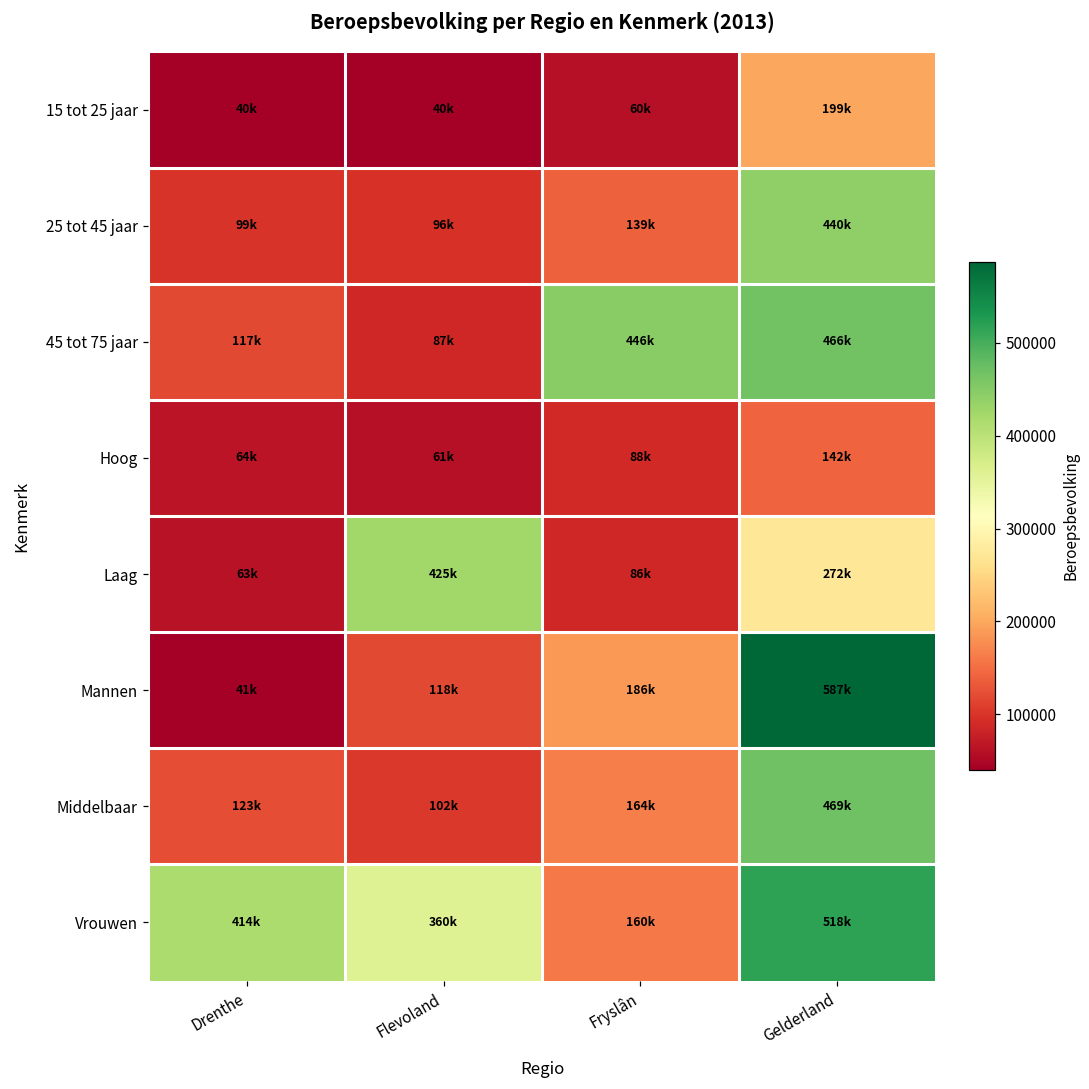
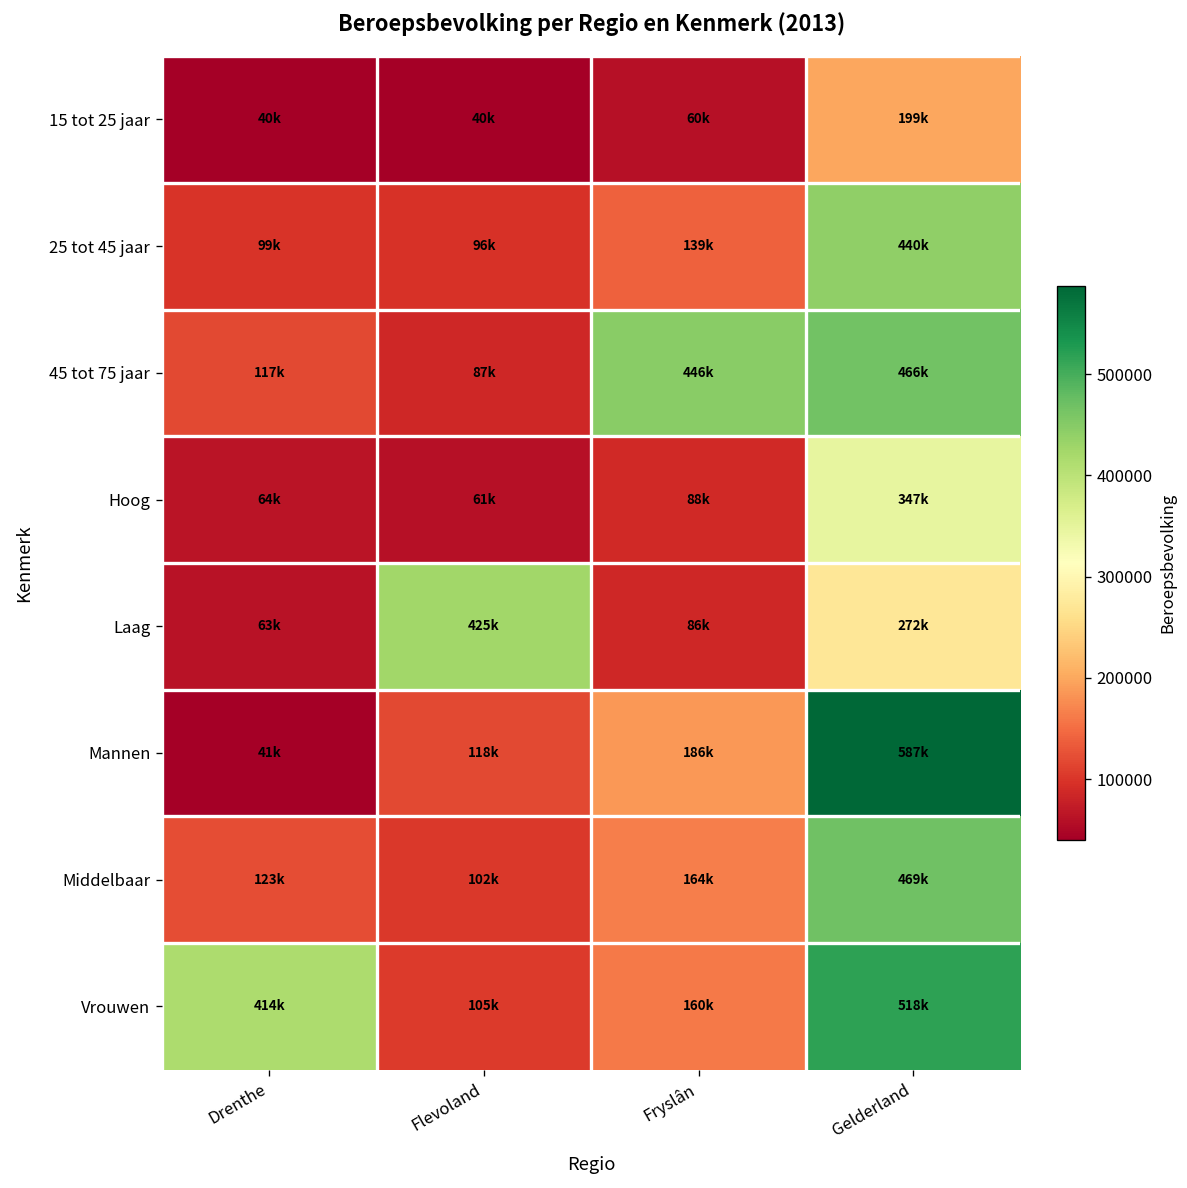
  {
    "15 tot 25 jaar": {
      "Drenthe": "40k",
      "Flevoland": "40k",
      "Fryslân": "60k",
      "Gelderland": "199k"
    },
    "25 tot 45 jaar": {
      "Drenthe": "99k",
      "Flevoland": "96k",
      "Fryslân": "139k",
      "Gelderland": "440k"
    },
    "45 tot 75 jaar": {
      "Drenthe": "117k",
      "Flevoland": "87k",
      "Fryslân": "446k",
      "Gelderland": "466k"
    },
    "Hoog": {
      "Drenthe": "64k",
      "Flevoland": "61k",
      "Fryslân": "88k",
-     "Gelderland": "142k"
+     "Gelderland": "347k"
    },
    "Laag": {
      "Drenthe": "63k",
      "Flevoland": "425k",
      "Fryslân": "86k",
      "Gelderland": "272k"
    },
    "Mannen": {
      "Drenthe": "41k",
      "Flevoland": "118k",
      "Fryslân": "186k",
      "Gelderland": "587k"
    },
    "Middelbaar": {
      "Drenthe": "123k",
      "Flevoland": "102k",
      "Fryslân": "164k",
      "Gelderland": "469k"
    },
    "Vrouwen": {
      "Drenthe": "414k",
-     "Flevoland": "360k",
+     "Flevoland": "105k",
      "Fryslân": "160k",
      "Gelderland": "518k"
    }
  }
